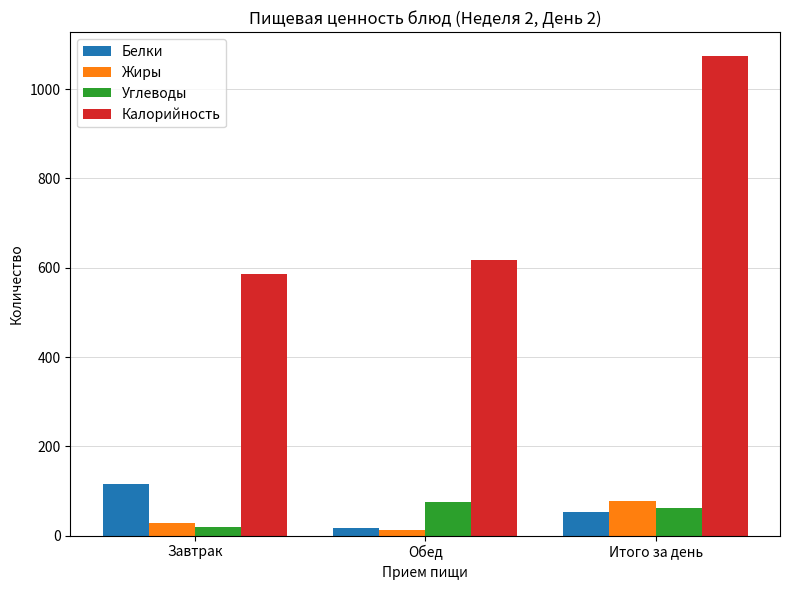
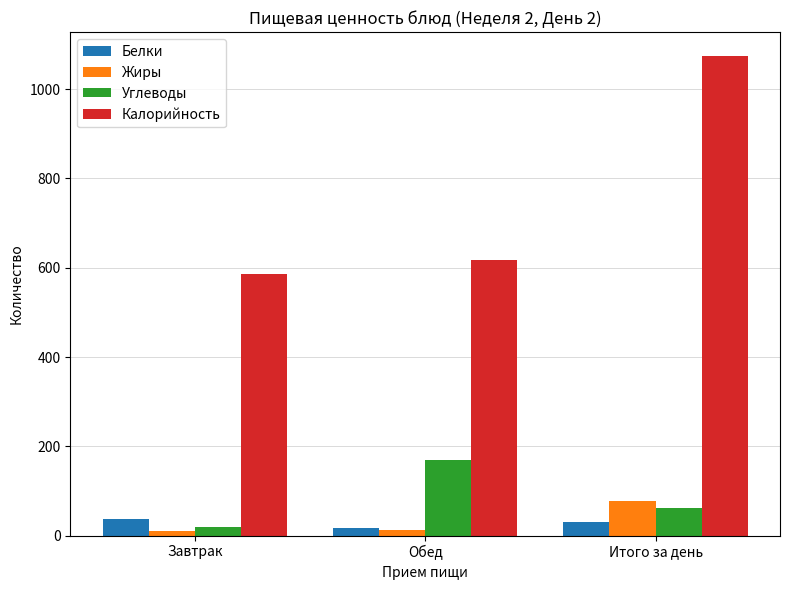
  {
    "Белки": {
-     "Завтрак": 120,
+     "Завтрак": 40,
      "Обед": 20,
-     "Итого за день": 50
+     "Итого за день": 30
    },
    "Жиры": {
-     "Завтрак": 30,
+     "Завтрак": 10,
      "Обед": 10,
      "Итого за день": 80
    },
    "Углеводы": {
      "Завтрак": 20,
-     "Обед": 80,
+     "Обед": 170,
      "Итого за день": 60
    },
    "Калорийность": {
      "Завтрак": 590,
      "Обед": 620,
      "Итого за день": 1070
    }
  }
